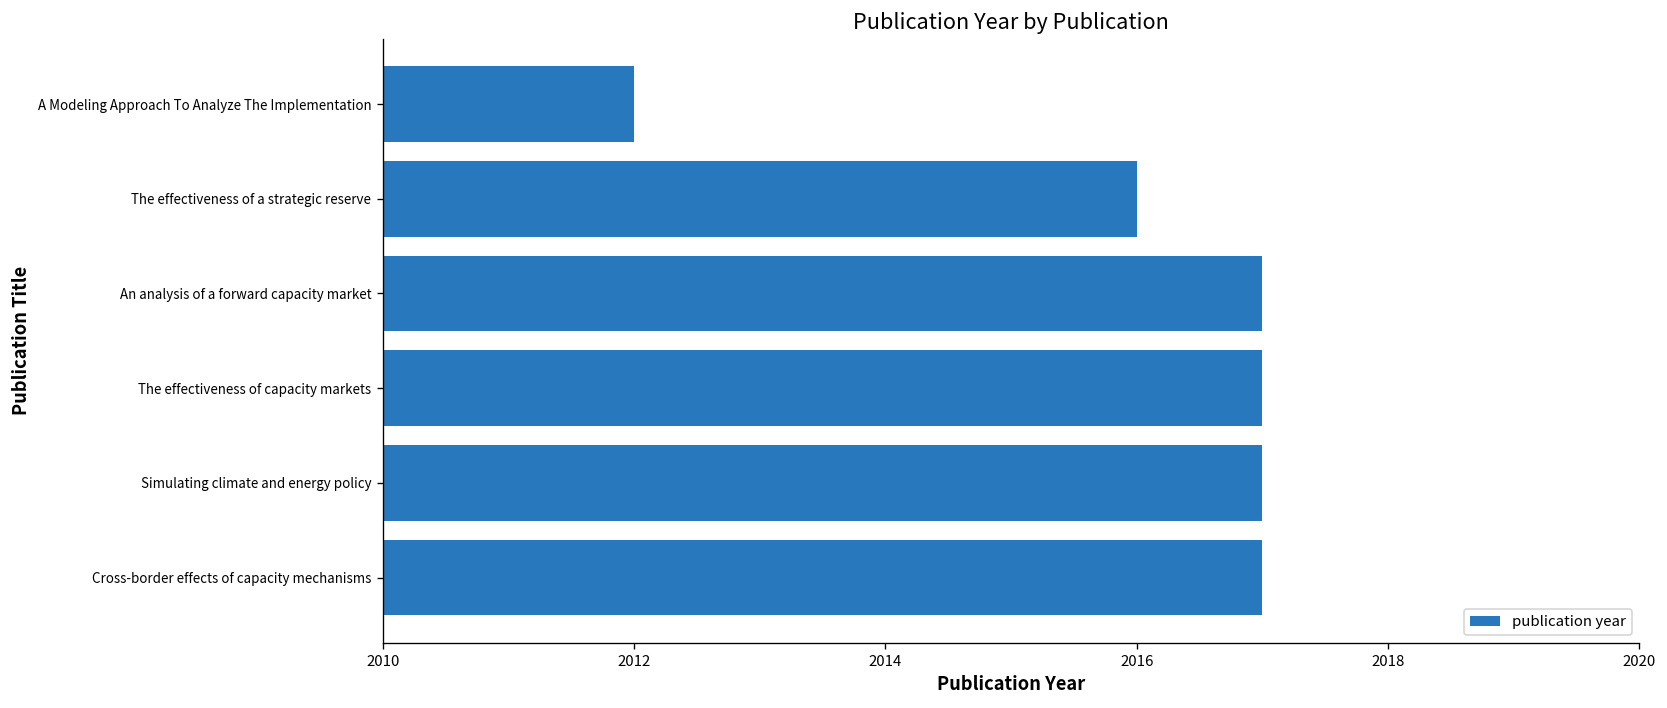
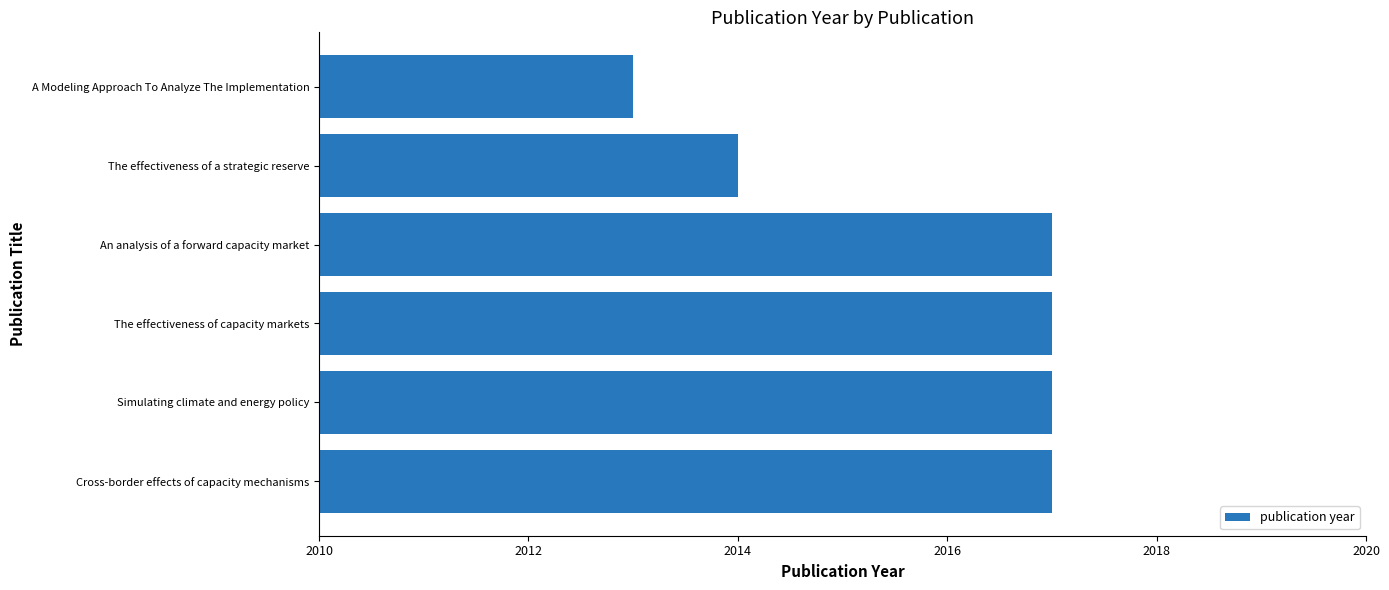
  {
-   "A Modeling Approach To Analyze The Implementation": 2012,
-   "The effectiveness of a strategic reserve": 2016,
+   "A Modeling Approach To Analyze The Implementation": 2013,
+   "The effectiveness of a strategic reserve": 2014,
    "An analysis of a forward capacity market": 2017,
    "The effectiveness of capacity markets": 2017,
    "Simulating climate and energy policy": 2017,
    "Cross-border effects of capacity mechanisms": 2017
  }
